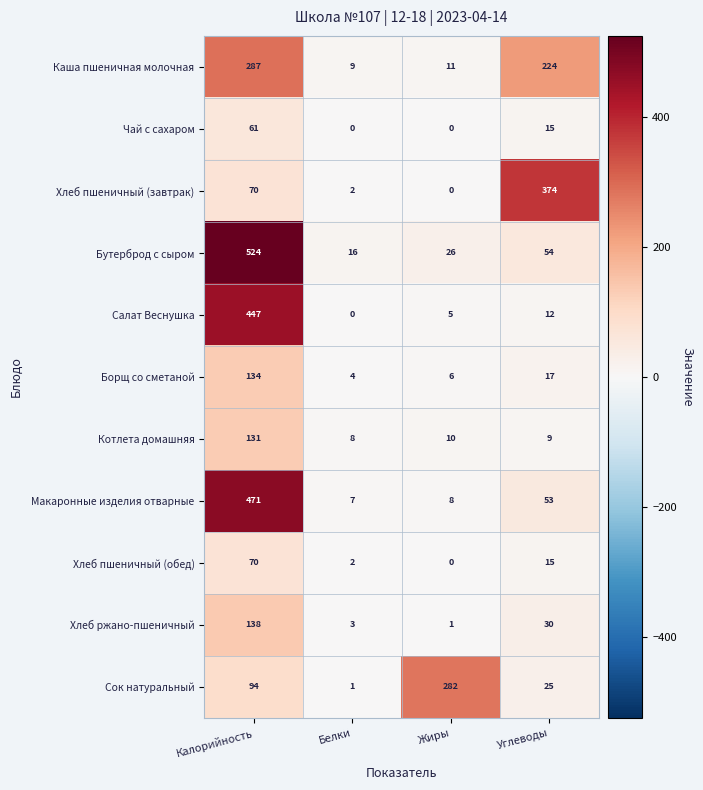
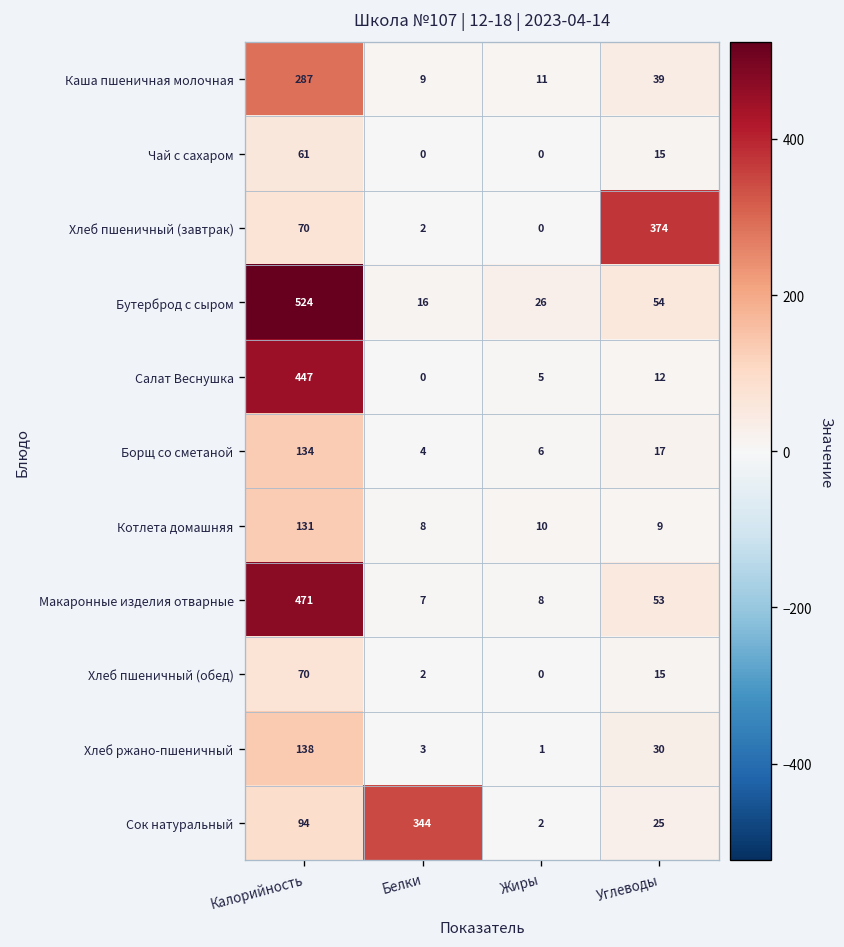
  {
    "Каша пшеничная молочная": {
      "Калорийность": 287,
      "Белки": 9,
      "Жиры": 11,
-     "Углеводы": 224
+     "Углеводы": 39
    },
    "Чай с сахаром": {
      "Калорийность": 61,
      "Белки": 0,
      "Жиры": 0,
      "Углеводы": 15
    },
    "Хлеб пшеничный (завтрак)": {
      "Калорийность": 70,
      "Белки": 2,
      "Жиры": 0,
      "Углеводы": 374
    },
    "Бутерброд с сыром": {
      "Калорийность": 524,
      "Белки": 16,
      "Жиры": 26,
      "Углеводы": 54
    },
    "Салат Веснушка": {
      "Калорийность": 447,
      "Белки": 0,
      "Жиры": 5,
      "Углеводы": 12
    },
    "Борщ со сметаной": {
      "Калорийность": 134,
      "Белки": 4,
      "Жиры": 6,
      "Углеводы": 17
    },
    "Котлета домашняя": {
      "Калорийность": 131,
      "Белки": 8,
      "Жиры": 10,
      "Углеводы": 9
    },
    "Макаронные изделия отварные": {
      "Калорийность": 471,
      "Белки": 7,
      "Жиры": 8,
      "Углеводы": 53
    },
    "Хлеб пшеничный (обед)": {
      "Калорийность": 70,
      "Белки": 2,
      "Жиры": 0,
      "Углеводы": 15
    },
    "Хлеб ржано-пшеничный": {
      "Калорийность": 138,
      "Белки": 3,
      "Жиры": 1,
      "Углеводы": 30
    },
    "Сок натуральный": {
      "Калорийность": 94,
-     "Белки": 1,
-     "Жиры": 282,
+     "Белки": 344,
+     "Жиры": 2,
      "Углеводы": 25
    }
  }
